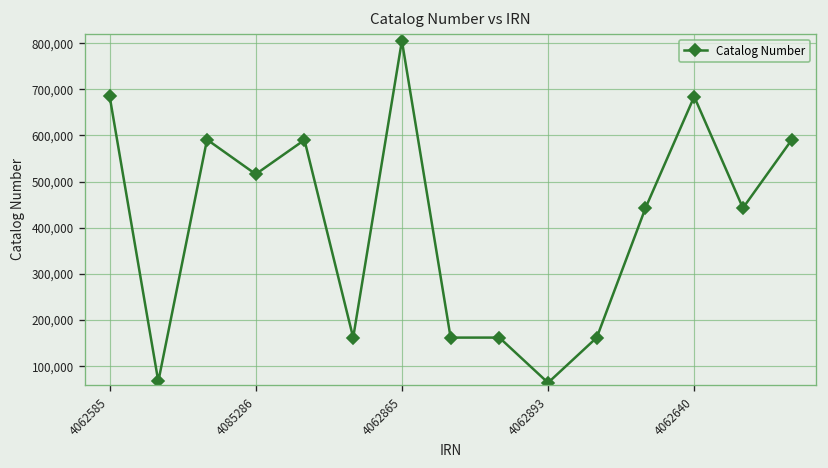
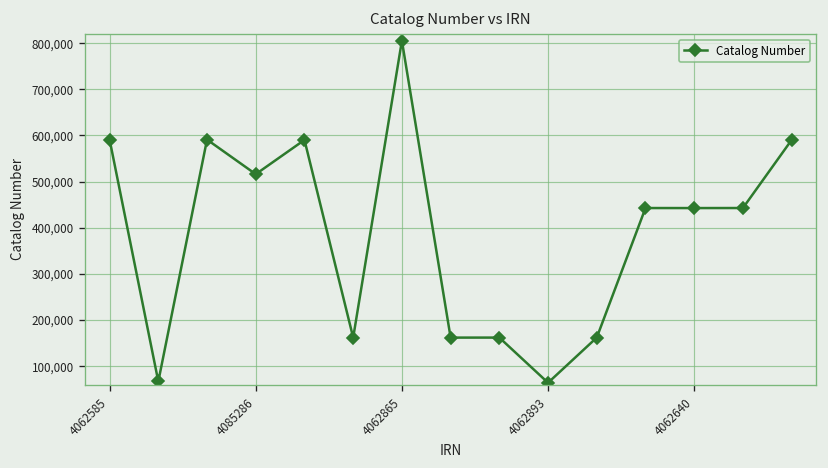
  {
-   "4062585": "690,000",
+   "4062585": "590,000",
    "4085286": "520,000",
    "4062865": "810,000",
    "4062893": "60,000",
-   "4062640": "680,000"
+   "4062640": "440,000"
  }
